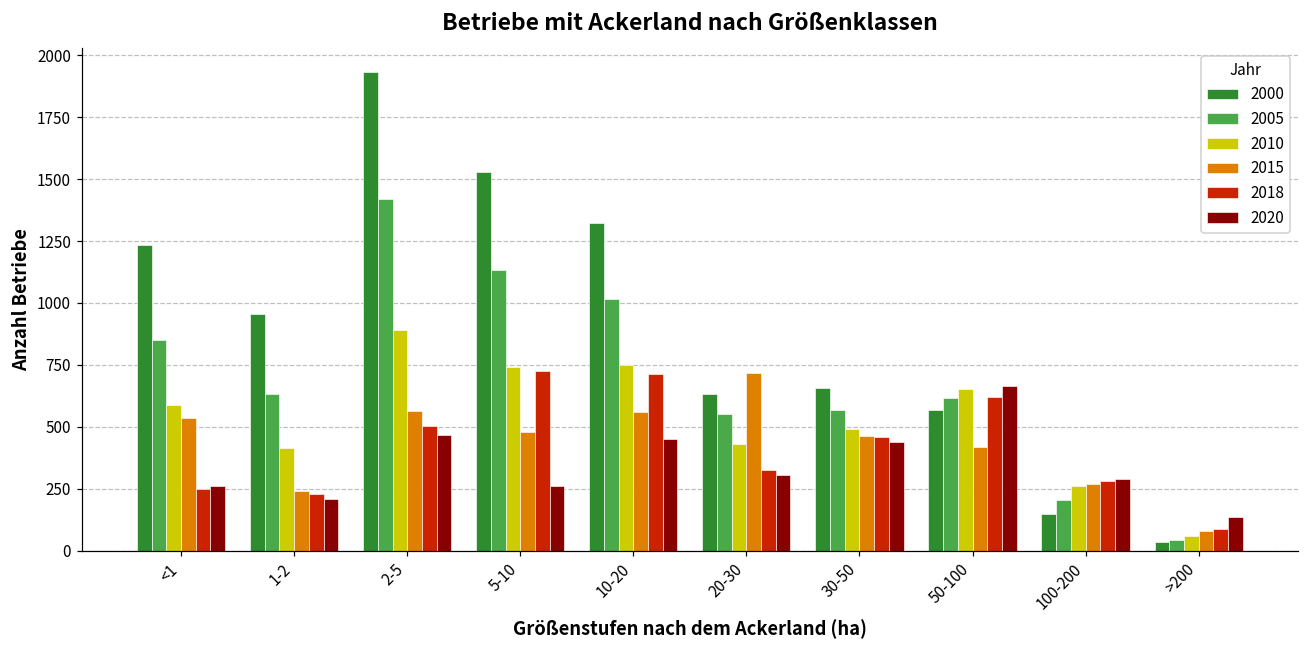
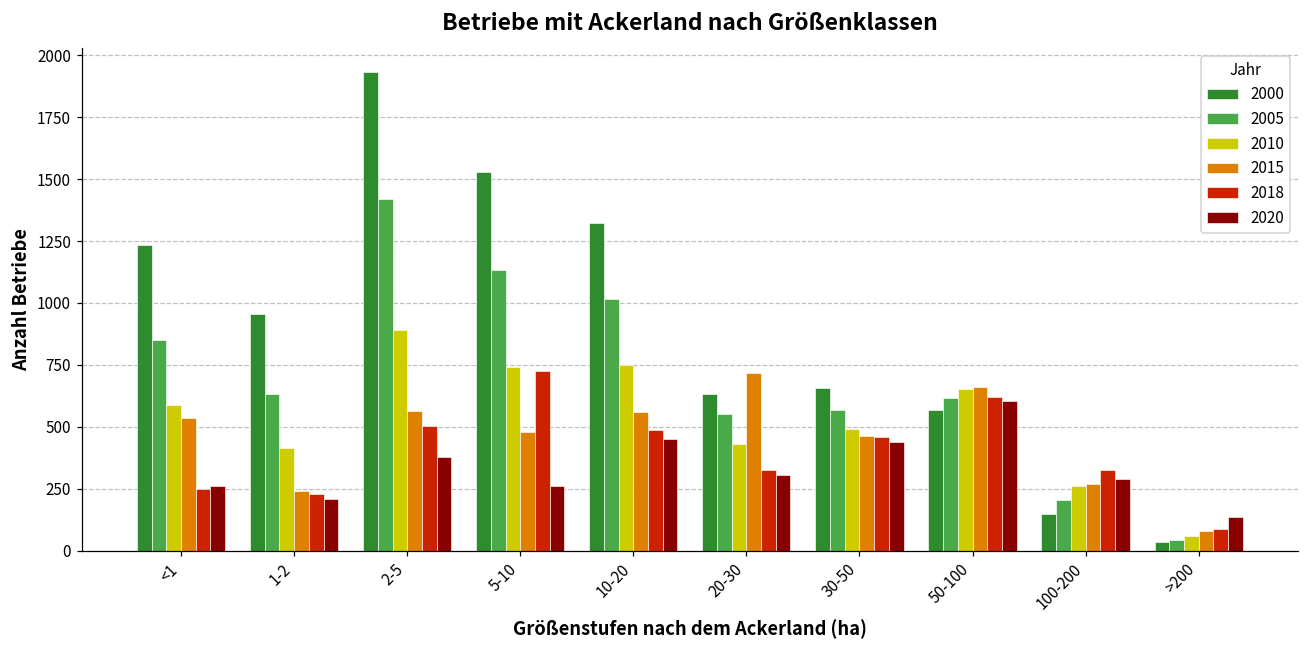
  {
    "2010": {
      "<1": 590,
      "1-2": 410,
      "2-5": 890,
      "5-10": 740,
      "10-20": 750,
      "20-30": 430,
      "30-50": 490,
      "50-100": 650,
      "100-200": 260,
      ">200": 60
    },
    "2015": {
      "<1": 540,
      "1-2": 240,
      "2-5": 560,
      "5-10": 480,
      "10-20": 560,
      "20-30": 720,
      "30-50": 460,
-     "50-100": 420,
+     "50-100": 660,
      "100-200": 270,
      ">200": 80
    },
    "2018": {
      "<1": 250,
      "1-2": 230,
      "2-5": 500,
      "5-10": 720,
-     "10-20": 710,
+     "10-20": 490,
      "20-30": 330,
      "30-50": 460,
      "50-100": 620,
-     "100-200": 280,
+     "100-200": 330,
      ">200": 90
    },
    "2020": {
      "<1": 260,
      "1-2": 210,
-     "2-5": 470,
+     "2-5": 380,
      "5-10": 260,
      "10-20": 450,
      "20-30": 310,
      "30-50": 440,
-     "50-100": 670,
+     "50-100": 600,
      "100-200": 290,
      ">200": 140
    }
  }
